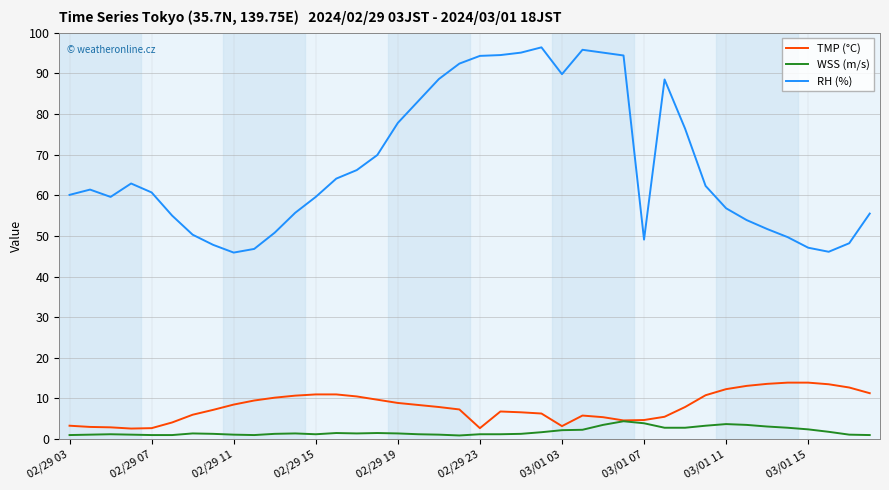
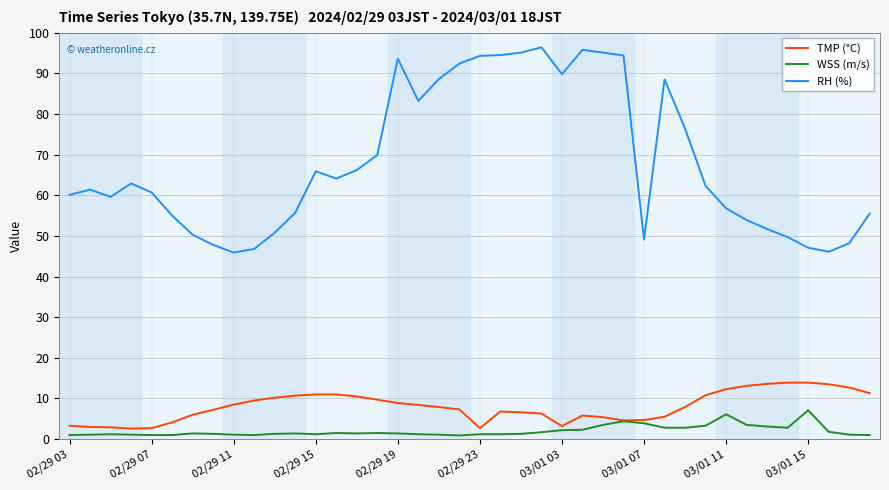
  {
    "TMP (°C)": {
      "02/29 03": 3,
      "02/29 07": 3,
      "02/29 11": 9,
      "02/29 15": 11,
      "02/29 19": 9,
      "02/29 23": 3,
      "03/01 03": 3,
      "03/01 07": 5,
      "03/01 11": 12,
      "03/01 15": 14
    },
    "WSS (m/s)": {
      "02/29 03": 1,
      "02/29 07": 1,
      "02/29 11": 1,
      "02/29 15": 1,
      "02/29 19": 1,
      "02/29 23": 1,
      "03/01 03": 2,
      "03/01 07": 4,
-     "03/01 11": 4,
-     "03/01 15": 2
+     "03/01 11": 6,
+     "03/01 15": 7
    },
    "RH (%)": {
      "02/29 03": 60,
      "02/29 07": 61,
      "02/29 11": 46,
-     "02/29 15": 60,
-     "02/29 19": 78,
+     "02/29 15": 66,
+     "02/29 19": 94,
      "02/29 23": 94,
      "03/01 03": 90,
      "03/01 07": 49,
      "03/01 11": 57,
      "03/01 15": 47
    }
  }
